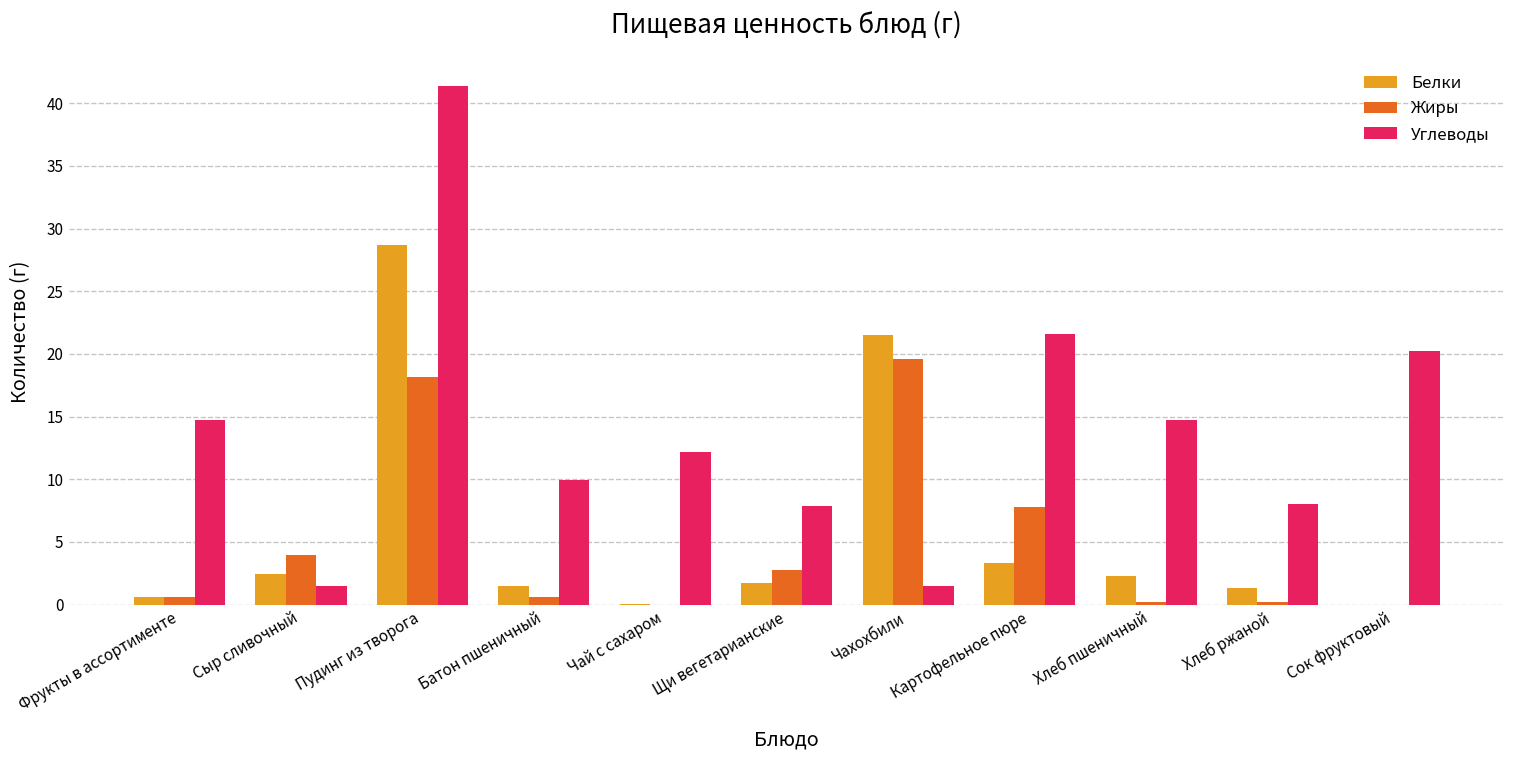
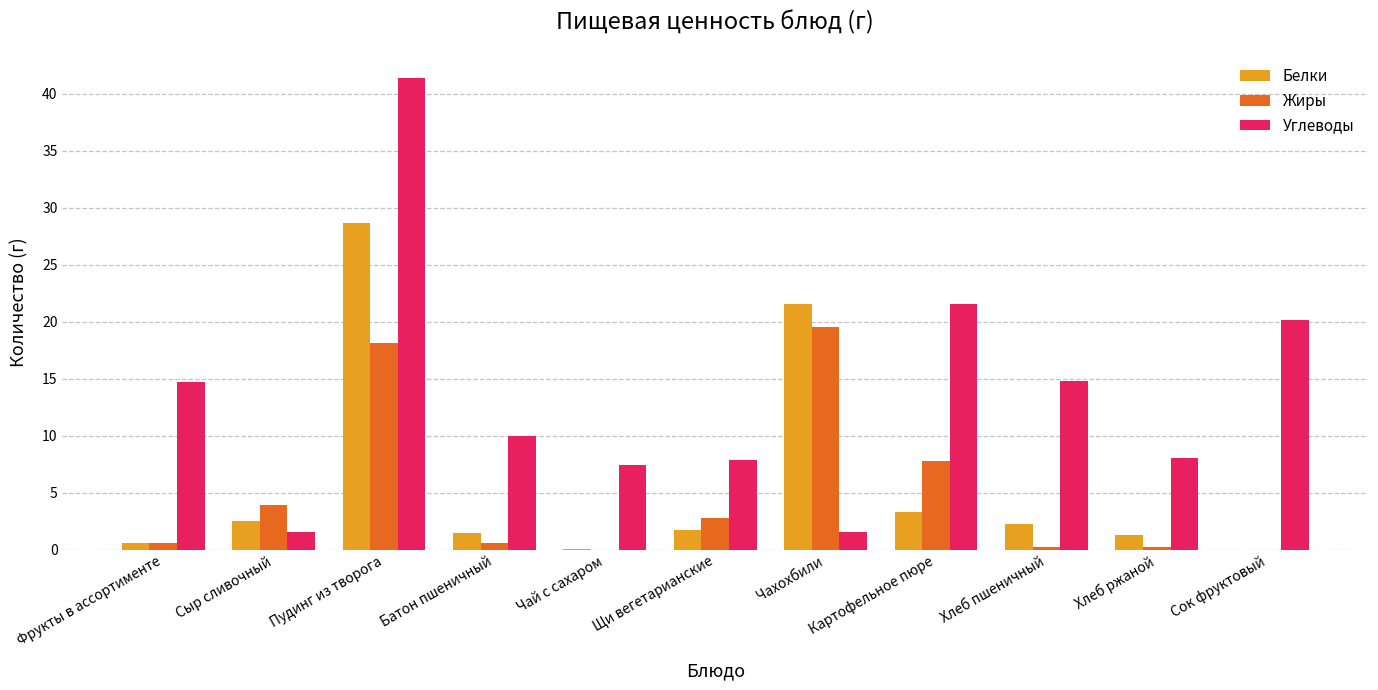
  {
    "Углеводы": {
      "Фрукты в ассортименте": 14.7,
      "Сыр сливочный": 1.5,
      "Пудинг из творога": 41.4,
      "Батон пшеничный": 10.0,
-     "Чай с сахаром": 12.2,
+     "Чай с сахаром": 7.4,
      "Щи вегетарианские": 7.9,
      "Чахохбили": 1.5,
      "Картофельное пюре": 21.6,
      "Хлеб пшеничный": 14.8,
      "Хлеб ржаной": 8.0,
      "Сок фруктовый": 20.2
    }
  }
